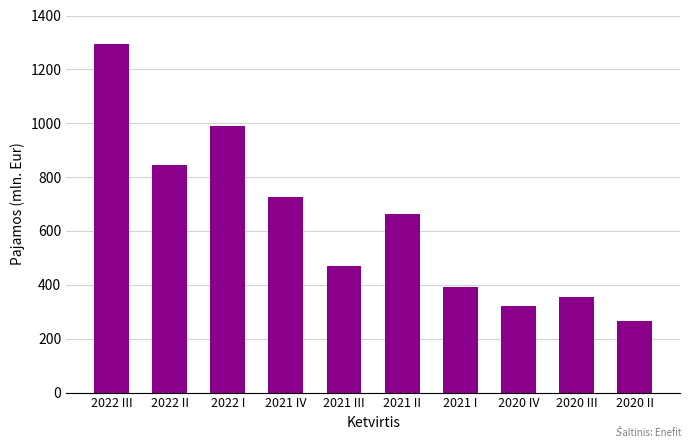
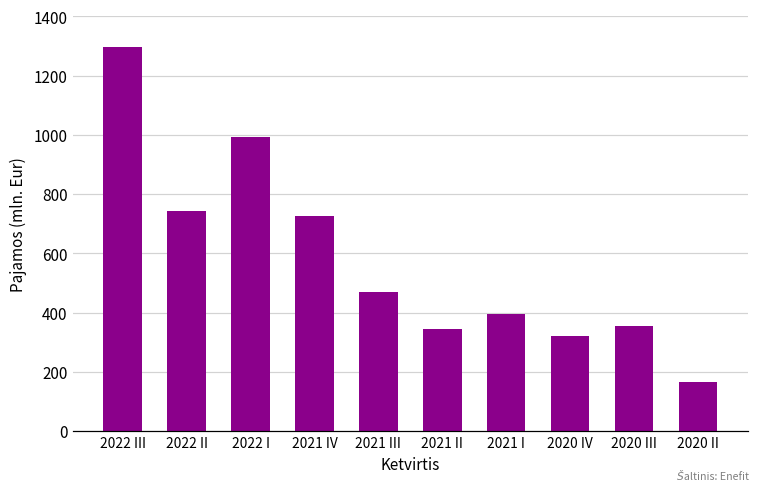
  {
    "2022 III": 1290,
-   "2022 II": 850,
+   "2022 II": 740,
    "2022 I": 990,
    "2021 IV": 720,
    "2021 III": 470,
-   "2021 II": 660,
+   "2021 II": 340,
    "2021 I": 390,
    "2020 IV": 320,
    "2020 III": 360,
-   "2020 II": 270
+   "2020 II": 160
  }
